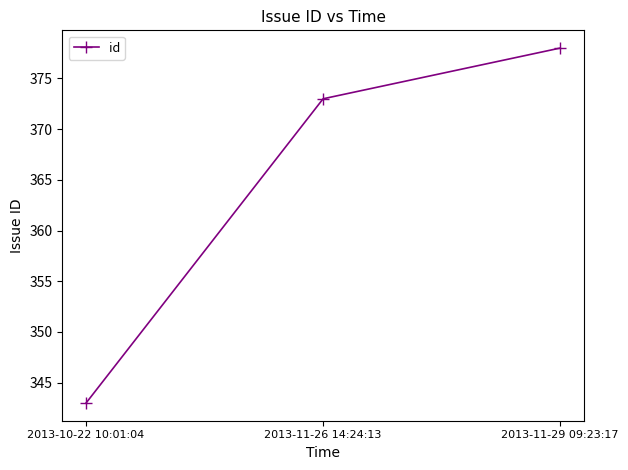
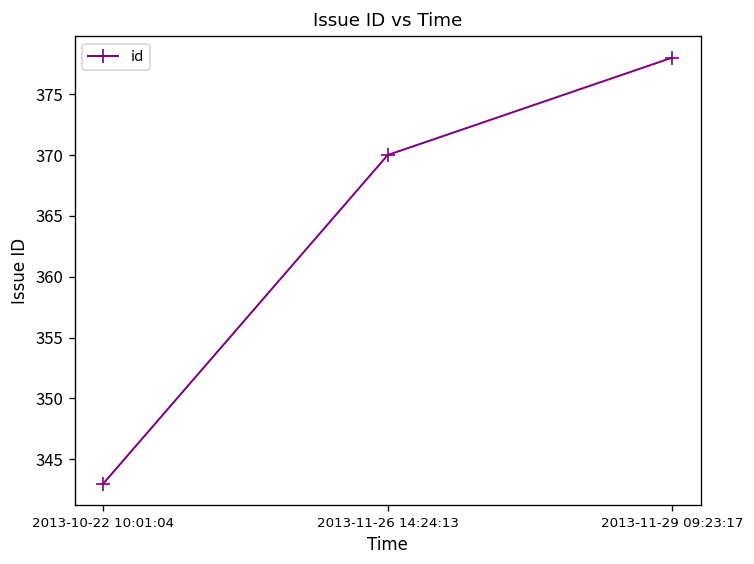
  {
    "2013-10-22 10:01:04": 343,
-   "2013-11-26 14:24:13": 373,
+   "2013-11-26 14:24:13": 370,
    "2013-11-29 09:23:17": 378
  }
